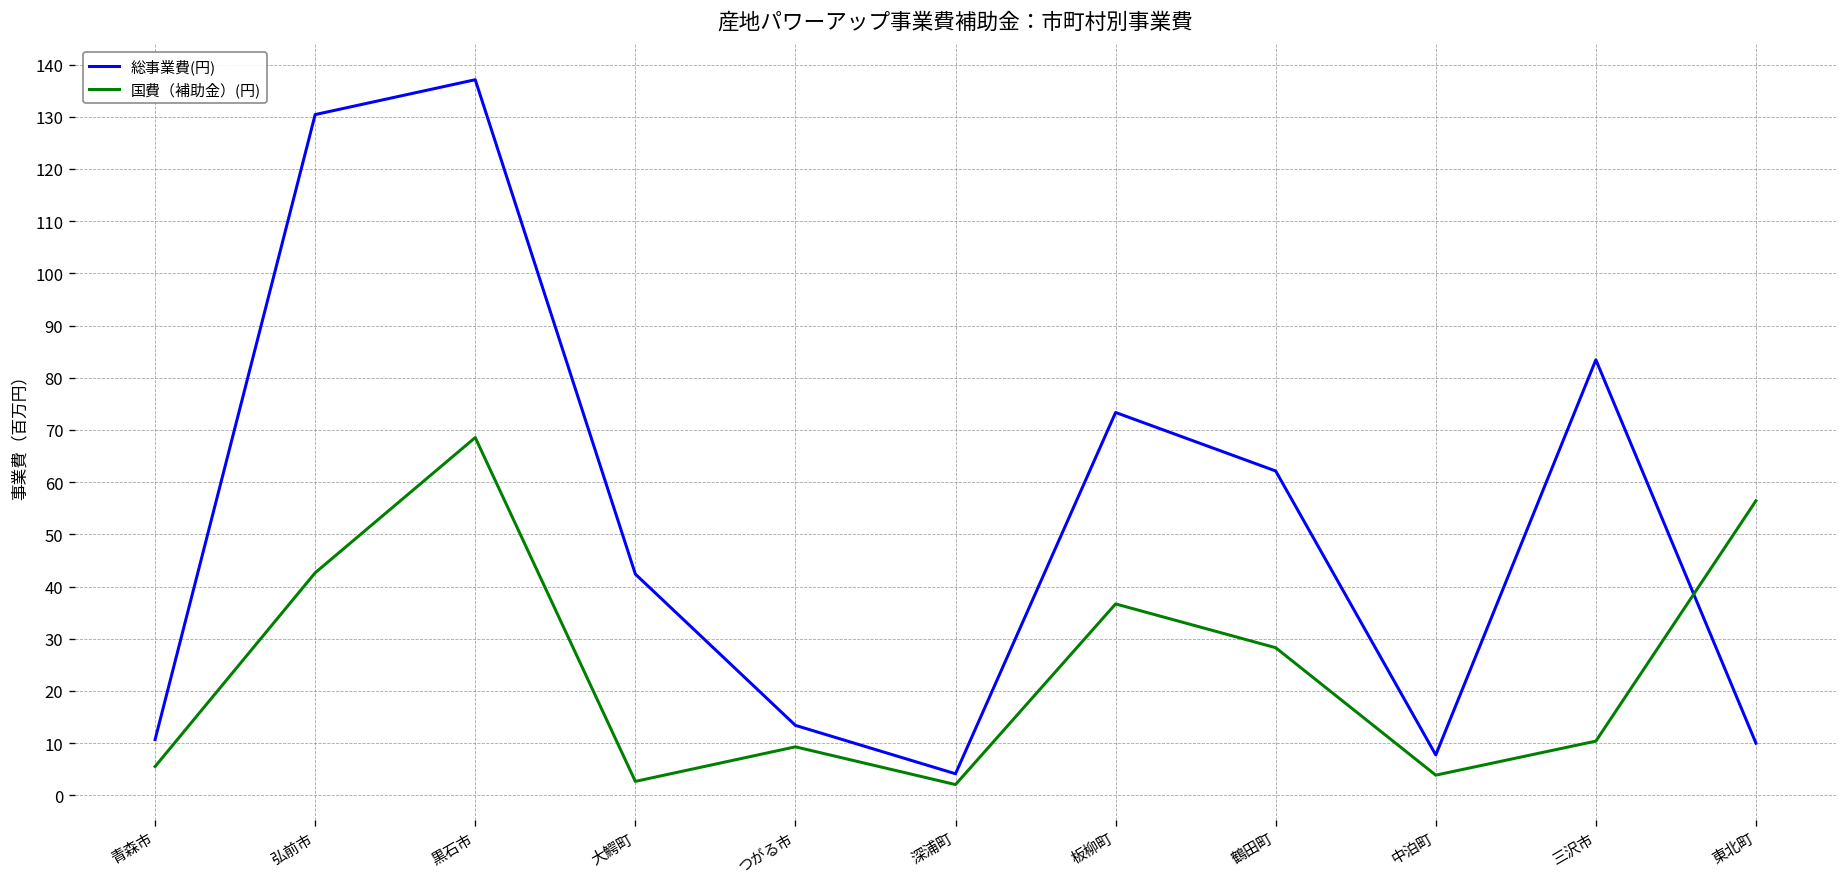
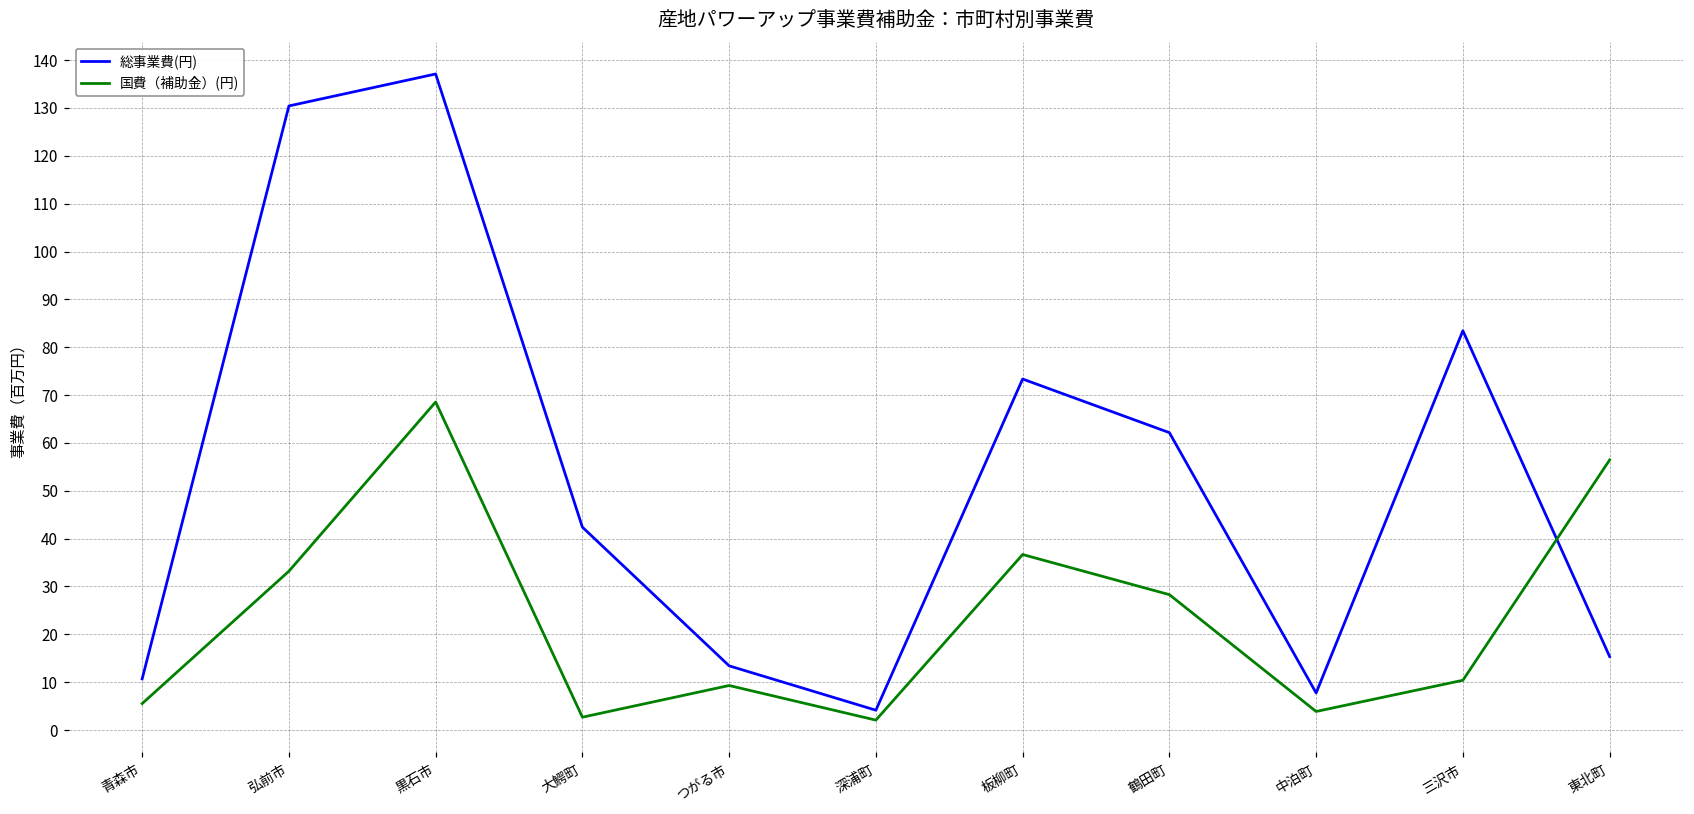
  {
    "総事業費(円)": {
      "青森市": 11,
      "弘前市": 130,
      "黒石市": 137,
      "大鰐町": 42,
      "つがる市": 13,
      "深浦町": 4,
      "板柳町": 73,
      "鶴田町": 62,
      "中泊町": 8,
      "三沢市": 83,
-     "東北町": 10
+     "東北町": 15
    },
    "国費（補助金）(円)": {
      "青森市": 6,
-     "弘前市": 43,
+     "弘前市": 33,
      "黒石市": 69,
      "大鰐町": 3,
      "つがる市": 9,
      "深浦町": 2,
      "板柳町": 37,
      "鶴田町": 28,
      "中泊町": 4,
      "三沢市": 10,
      "東北町": 56
    }
  }
